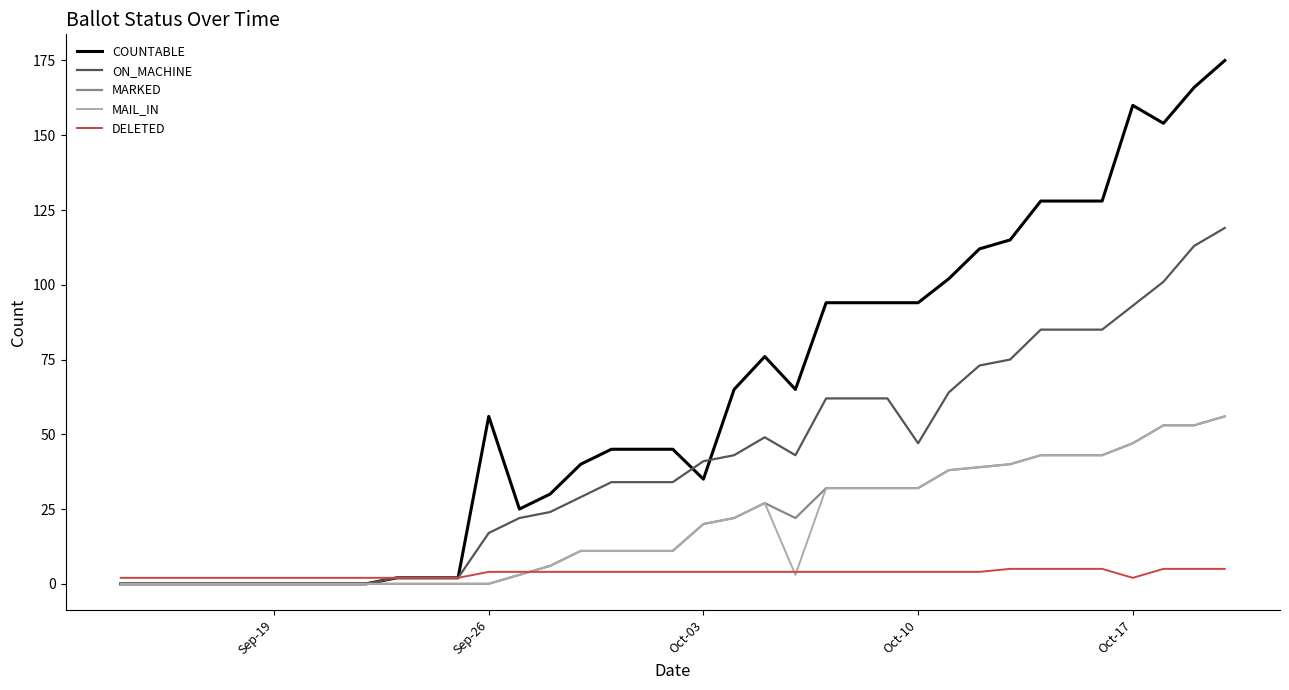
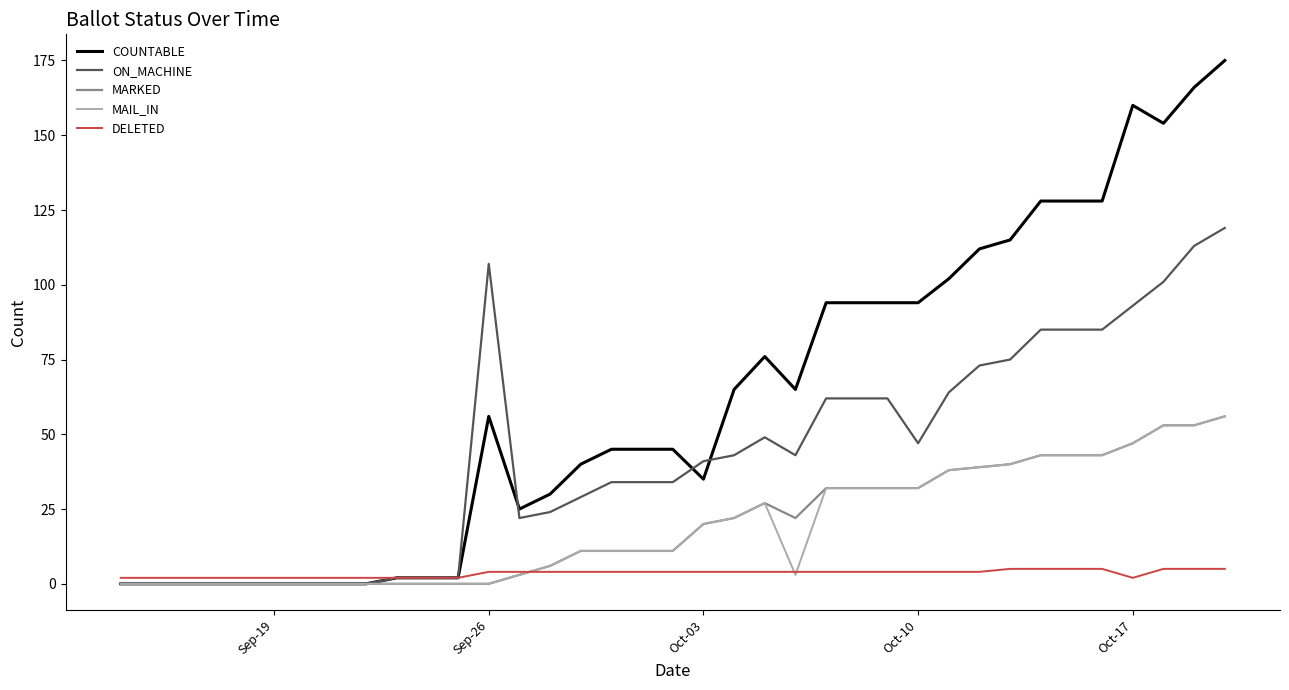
  {
    "COUNTABLE": {
      "Sep-26": 56,
      "Oct-03": 35,
      "Oct-10": 94,
      "Oct-17": 160
    },
    "ON_MACHINE": {
-     "Sep-26": 17,
+     "Sep-26": 107,
      "Oct-03": 41,
      "Oct-10": 47,
      "Oct-17": 93
    },
    "DELETED": {
      "Sep-19": 2,
      "Sep-26": 4,
      "Oct-03": 4,
      "Oct-10": 4,
      "Oct-17": 2
    }
  }
